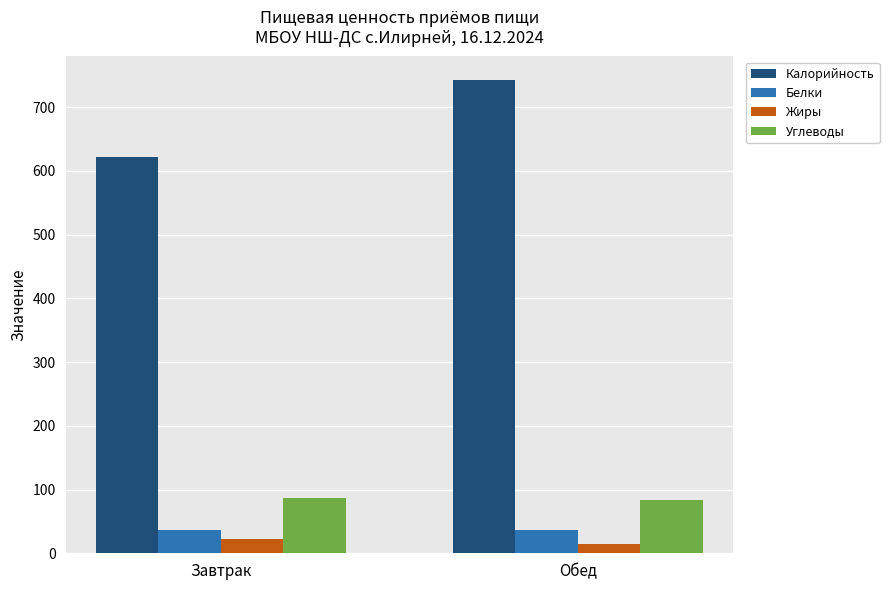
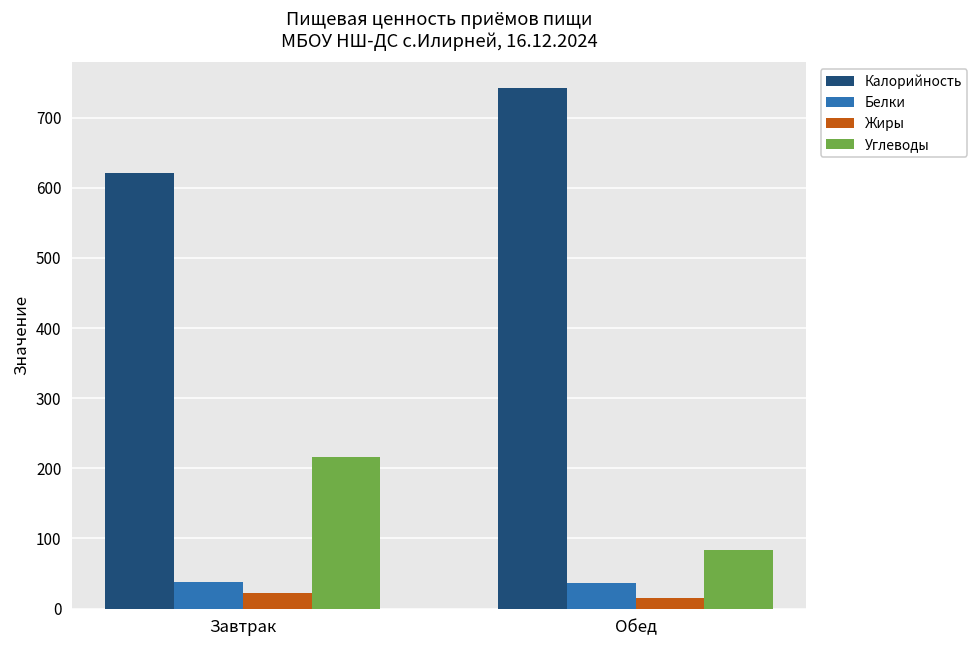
  {
    "Калорийность": {
      "Завтрак": 620,
      "Обед": 740
    },
    "Белки": {
      "Завтрак": 40,
      "Обед": 40
    },
    "Жиры": {
      "Завтрак": 20,
      "Обед": 20
    },
    "Углеводы": {
-     "Завтрак": 90,
+     "Завтрак": 220,
      "Обед": 80
    }
  }
